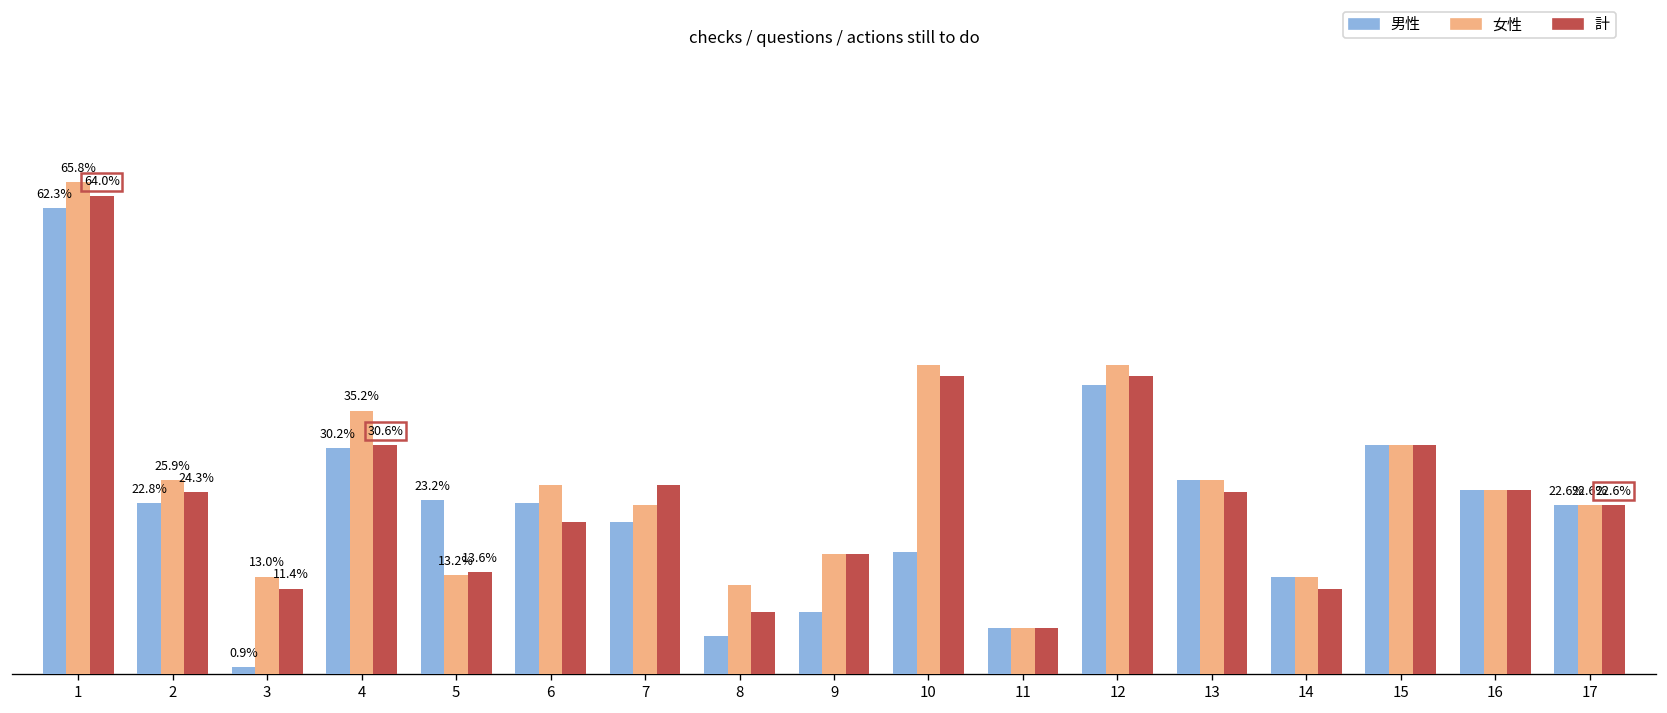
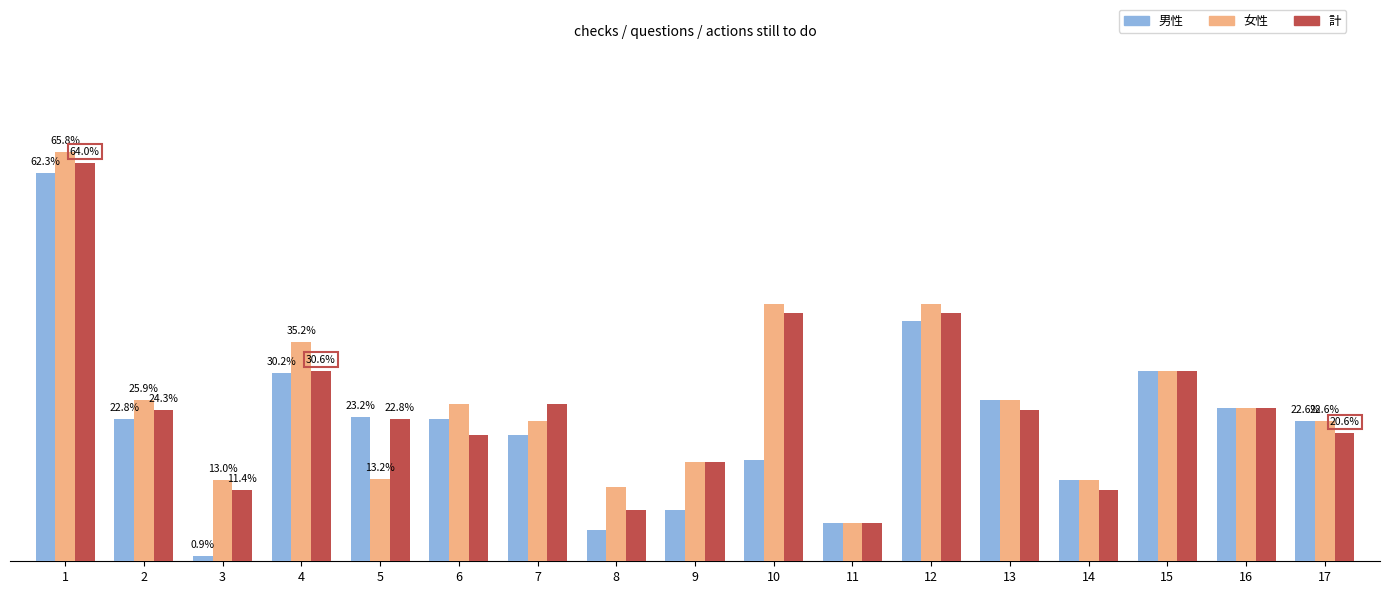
  {
    "男性": {
      "1": "62.3%",
      "2": "22.8%",
      "3": "0.9%",
      "4": "30.2%",
      "5": "23.2%"
    },
    "女性": {
      "2": "25.9%",
      "3": "13.0%",
      "4": "35.2%",
      "5": "13.2%"
    },
    "計": {
      "2": "24.3%",
      "3": "11.4%",
-     "5": "13.6%",
-     "17": "22.6%"
+     "5": "22.8%",
+     "17": "20.6%"
    }
  }
